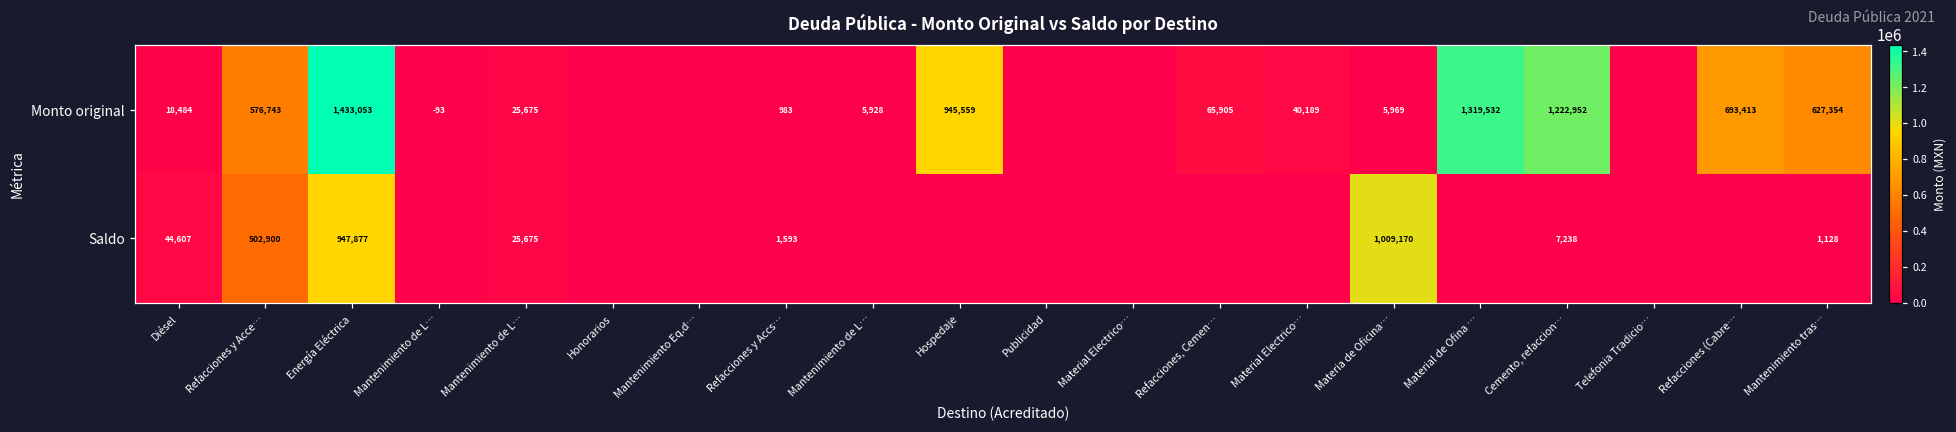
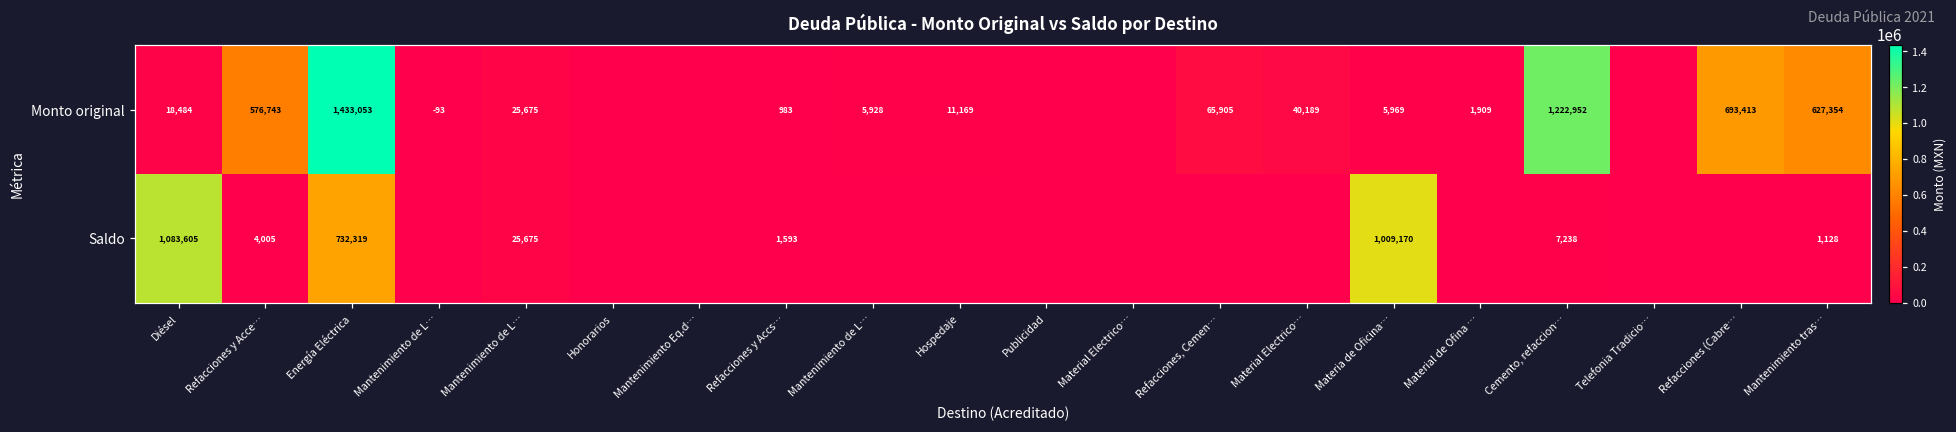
  {
    "Monto original": {
      "Diésel": "18,484",
      "Refacciones y Acce…": "576,743",
      "Energía Eléctrica": "1,433,053",
      "Refacciones y Accs…": "983",
-     "Hospedaje": "945,559",
+     "Hospedaje": "11,169",
      "Refacciones, Cemen…": "65,905",
      "Materia de Oficina…": "5,969",
-     "Material de Ofina …": "1,319,532",
+     "Material de Ofina …": "1,909",
      "Cemento, refaccion…": "1,222,952",
      "Refacciones (Cabre…": "693,413",
      "Mantenimiento tras…": "627,354"
    },
    "Saldo": {
-     "Diésel": "44,607",
-     "Refacciones y Acce…": "502,900",
-     "Energía Eléctrica": "947,877",
+     "Diésel": "1,083,605",
+     "Refacciones y Acce…": "4,005",
+     "Energía Eléctrica": "732,319",
      "Refacciones y Accs…": "1,593",
      "Materia de Oficina…": "1,009,170",
      "Cemento, refaccion…": "7,238",
      "Mantenimiento tras…": "1,128"
    }
  }
